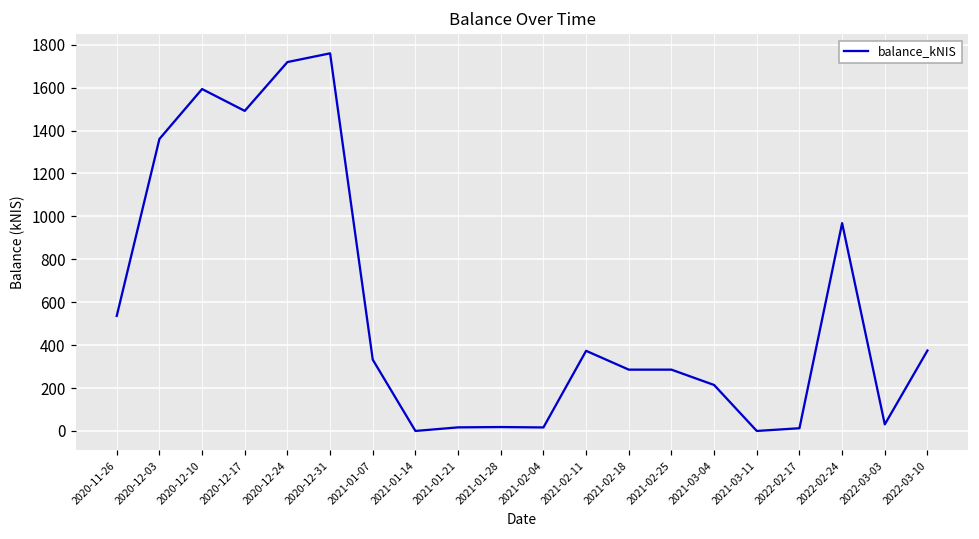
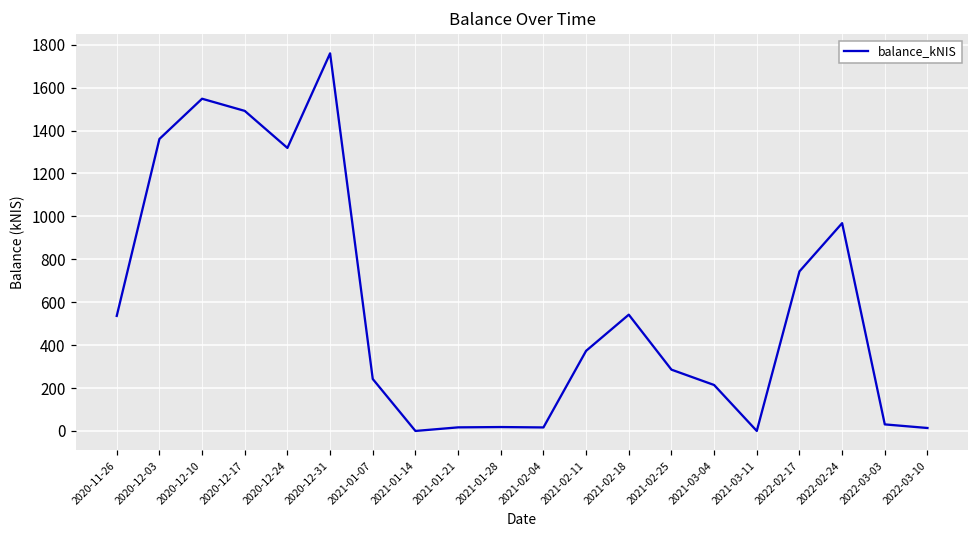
  {
    "2020-11-26": 540,
    "2020-12-03": 1360,
-   "2020-12-10": 1590,
+   "2020-12-10": 1550,
    "2020-12-17": 1490,
-   "2020-12-24": 1720,
+   "2020-12-24": 1320,
    "2020-12-31": 1760,
-   "2021-01-07": 330,
+   "2021-01-07": 240,
    "2021-01-14": 0,
    "2021-01-21": 20,
    "2021-01-28": 20,
    "2021-02-04": 20,
    "2021-02-11": 370,
-   "2021-02-18": 290,
+   "2021-02-18": 540,
    "2021-02-25": 290,
    "2021-03-04": 210,
    "2021-03-11": 0,
-   "2022-02-17": 10,
+   "2022-02-17": 740,
    "2022-02-24": 970,
    "2022-03-03": 30,
-   "2022-03-10": 370
+   "2022-03-10": 10
  }
